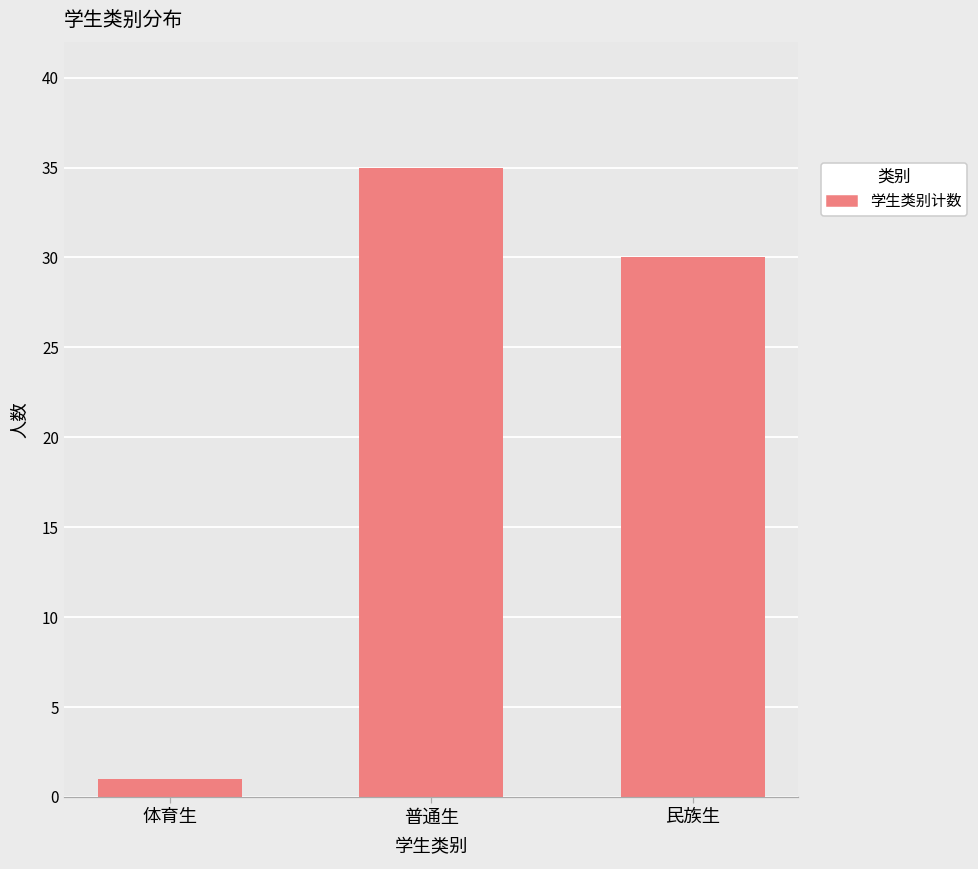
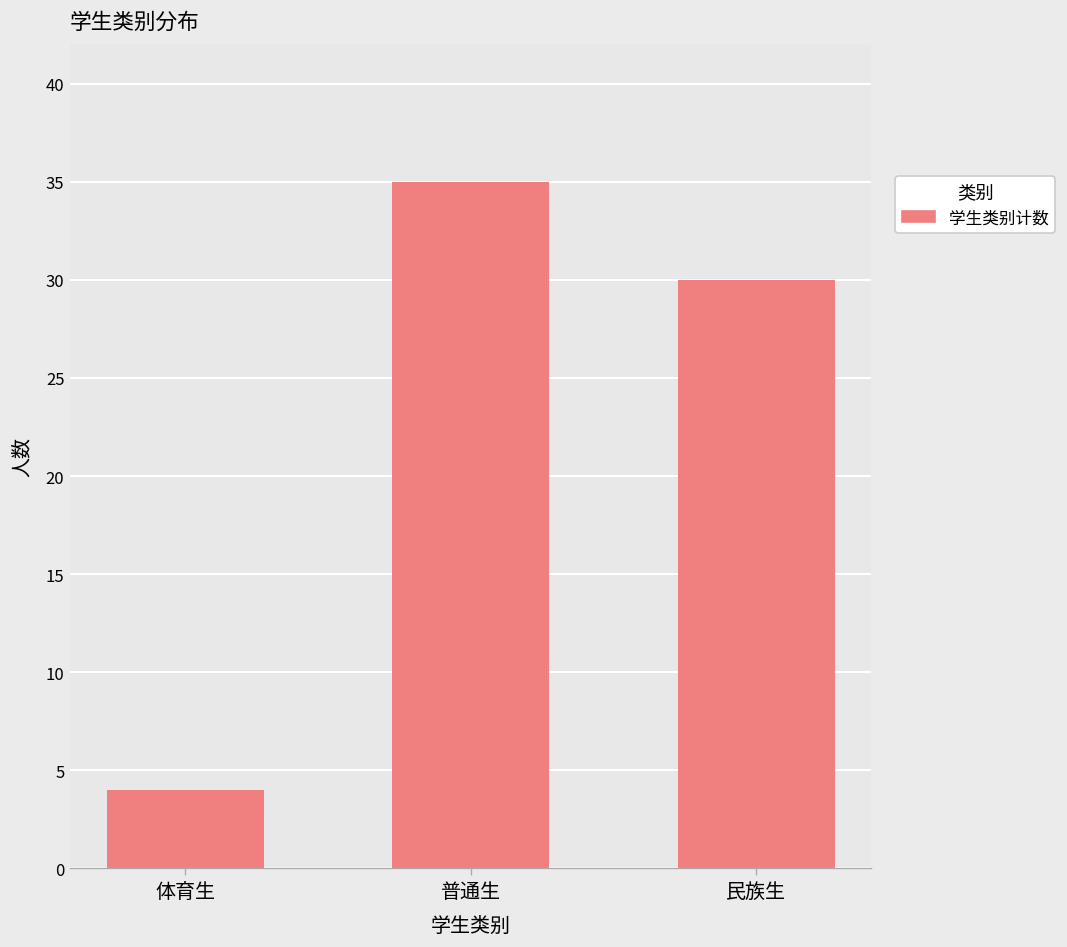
  {
-   "体育生": 1,
+   "体育生": 4,
    "普通生": 35,
    "民族生": 30
  }
